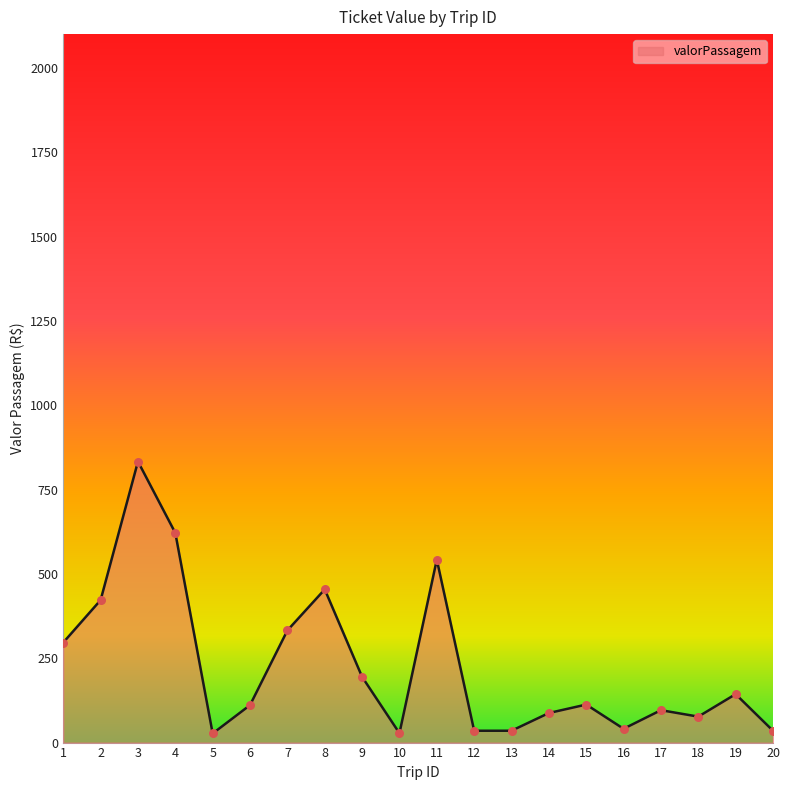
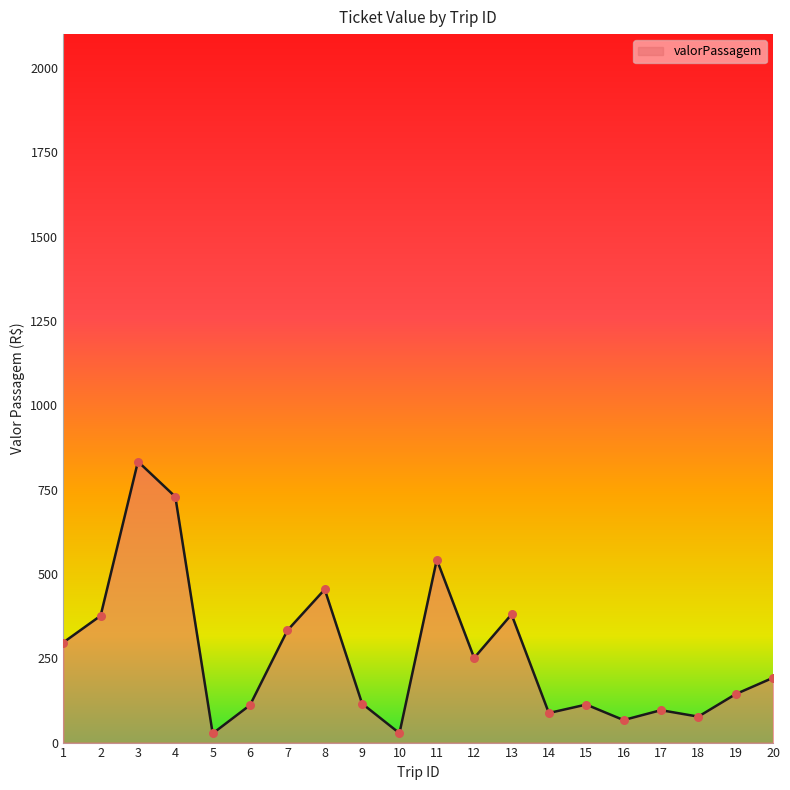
  {
    "1": 300,
-   "2": 420,
+   "2": 380,
    "3": 830,
-   "4": 620,
+   "4": 730,
    "5": 30,
    "6": 110,
    "7": 330,
    "8": 450,
-   "9": 190,
+   "9": 120,
    "10": 30,
    "11": 540,
-   "12": 40,
-   "13": 40,
+   "12": 250,
+   "13": 380,
    "14": 90,
    "15": 110,
-   "16": 40,
+   "16": 70,
    "17": 100,
    "18": 80,
    "19": 140,
-   "20": 40
+   "20": 190
  }
